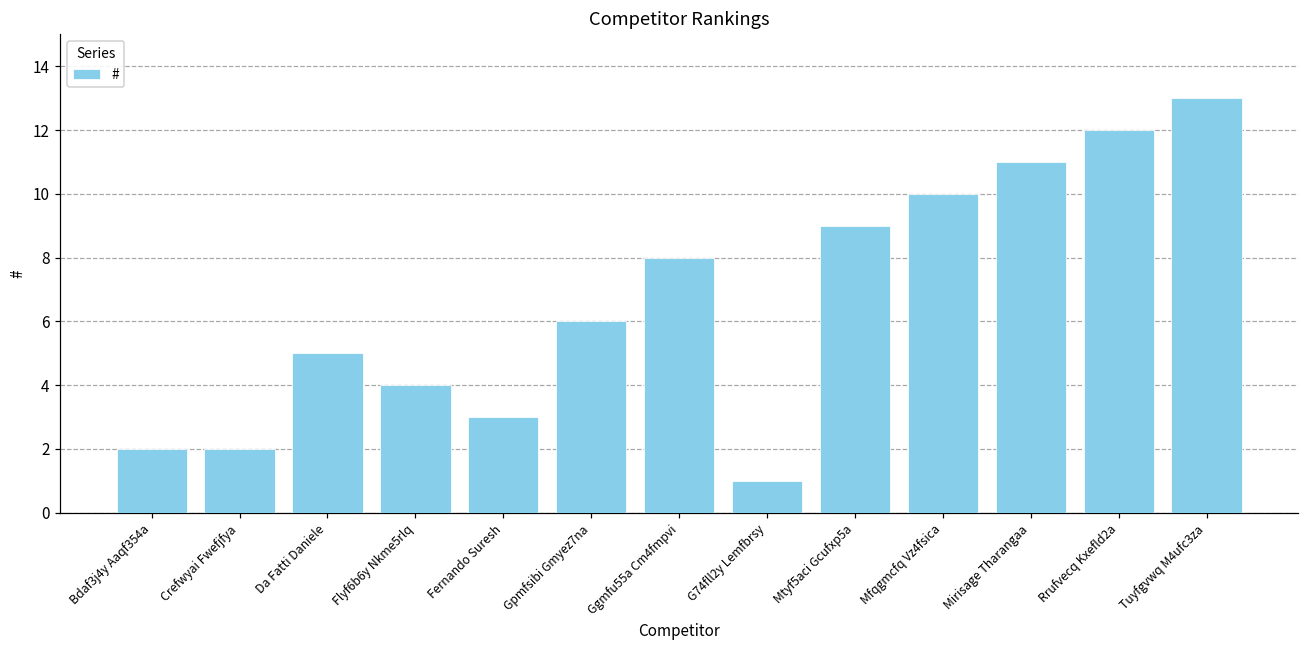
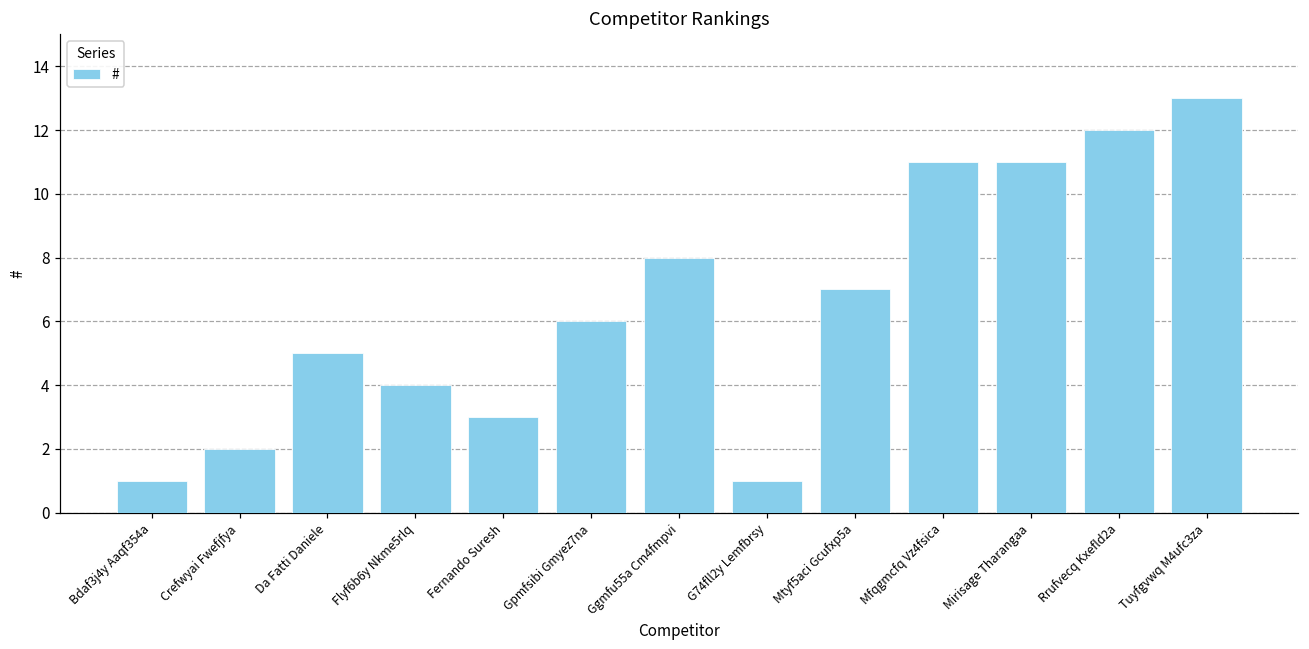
  {
-   "Bdaf3j4y Aaqf354a": 2,
+   "Bdaf3j4y Aaqf354a": 1,
    "Crefwyai Fwefjfya": 2,
    "Da Fatti Daniele": 5,
    "Flyf6b6y Nkme5rlq": 4,
    "Fernando Suresh": 3,
    "Gpmfsibi Gmyez7na": 6,
    "Ggmfu55a Cm4fmpvi": 8,
    "G74fll2y Lemfbrsy": 1,
-   "Mtyf5aci Gcufxp5a": 9,
-   "Mfqgmcfq Vz4fsica": 10,
+   "Mtyf5aci Gcufxp5a": 7,
+   "Mfqgmcfq Vz4fsica": 11,
    "Mirisage Tharangaa": 11,
    "Rrufvecq Kxefld2a": 12,
    "Tuyfgvwq M4ufc3za": 13
  }
